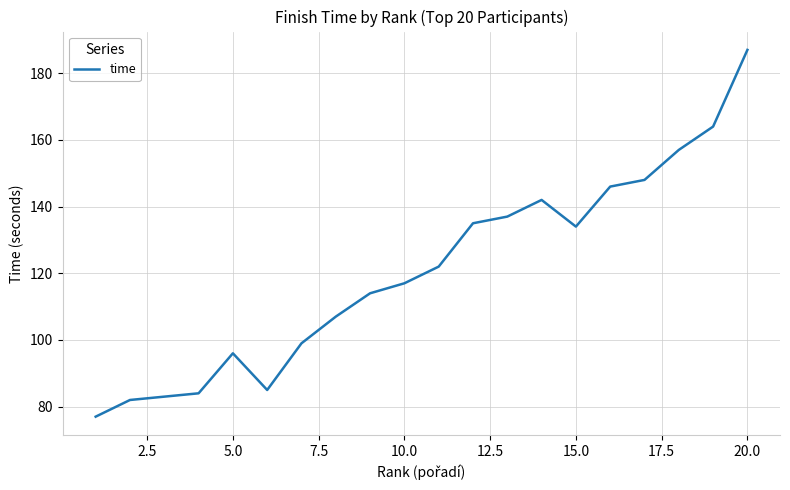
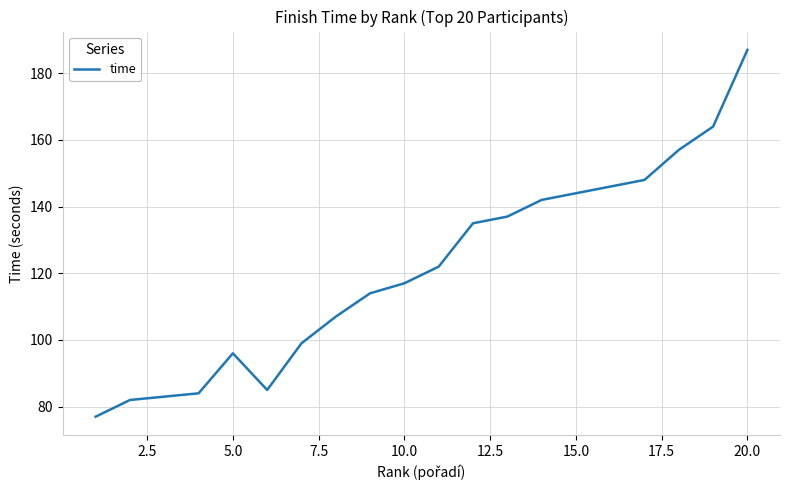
  {
    "5.0": 96,
    "10.0": 117,
-   "15.0": 134,
+   "15.0": 144,
    "20.0": 187
  }
